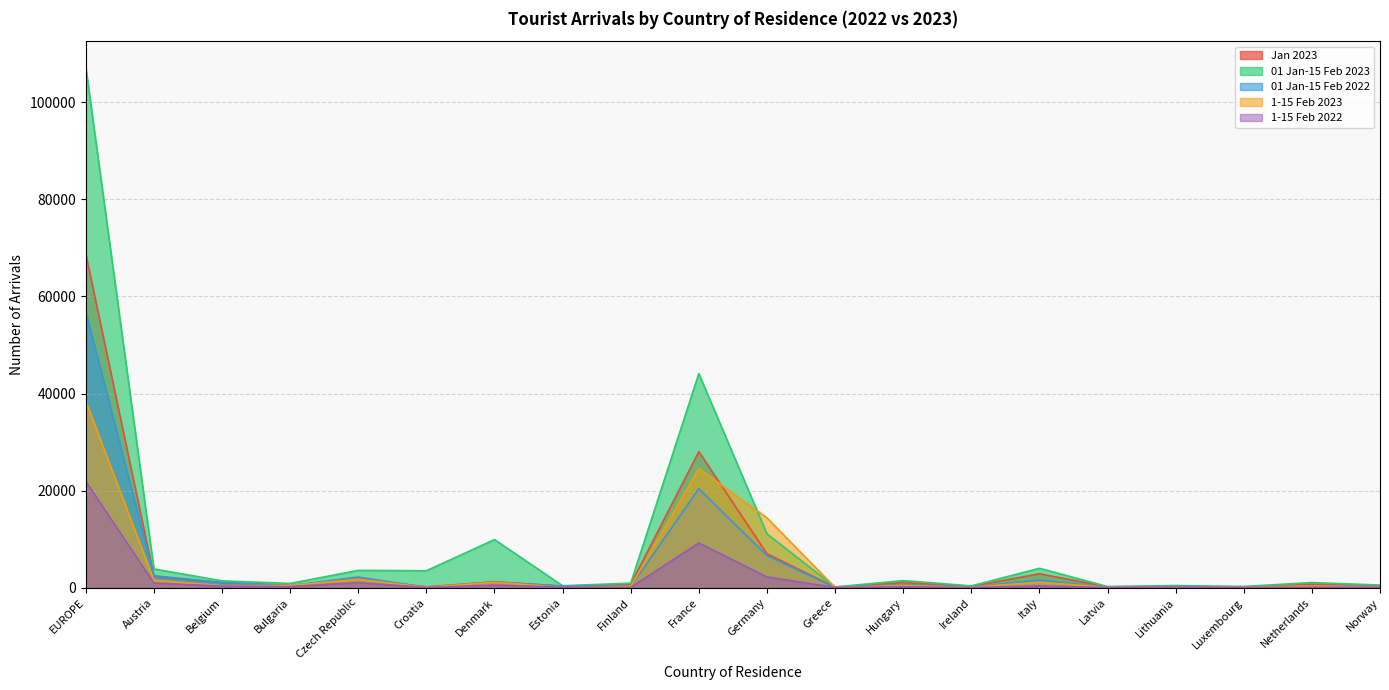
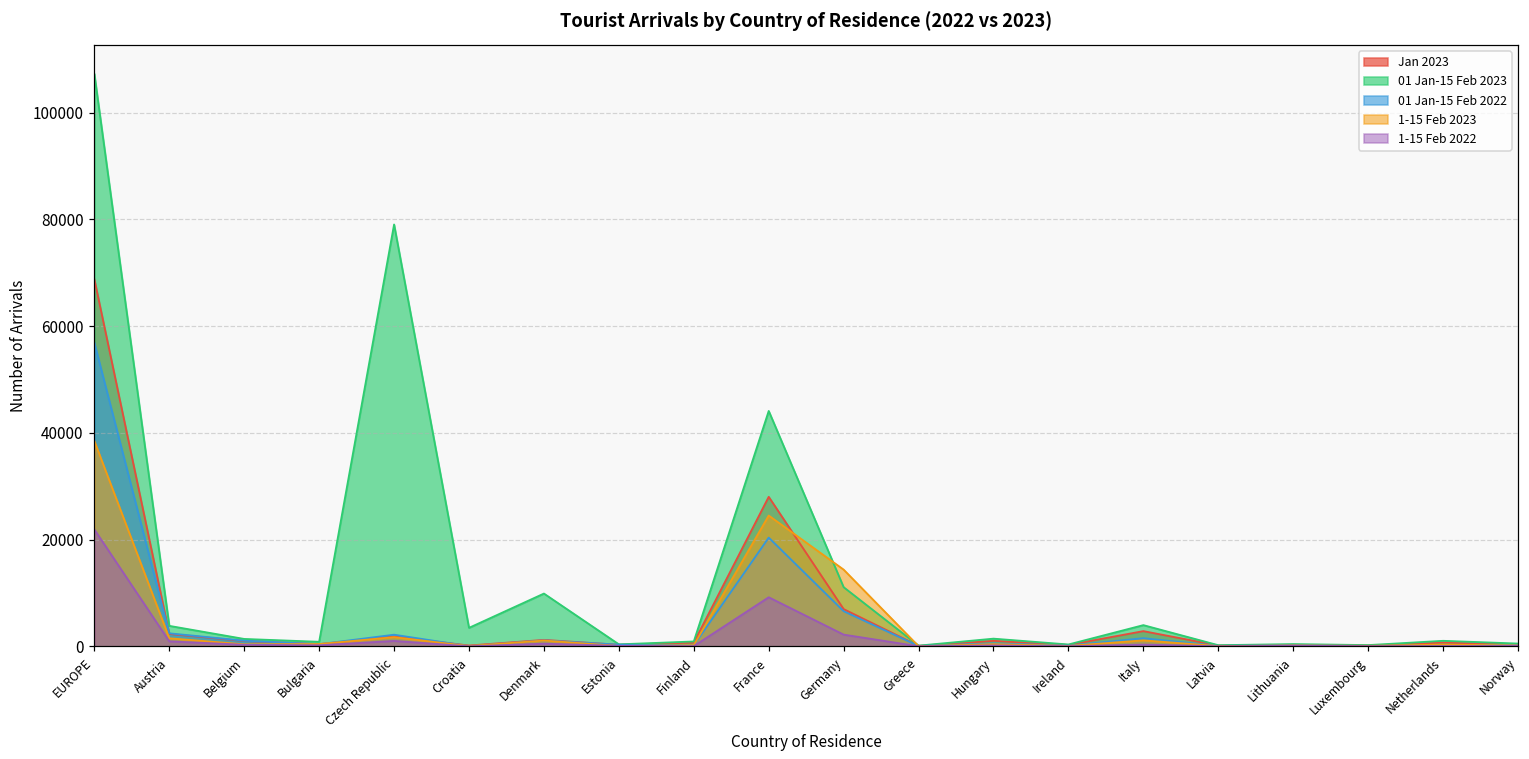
  {
    "Jan 2023": {
      "EUROPE": 69000,
      "France": 28000,
      "Italy": 3000
    },
    "01 Jan-15 Feb 2023": {
      "EUROPE": 107000,
      "Austria": 4000,
-     "Czech Republic": 4000,
+     "Czech Republic": 79000,
      "Croatia": 3000,
      "Denmark": 10000,
      "France": 44000,
      "Germany": 11000,
      "Italy": 4000
    },
    "01 Jan-15 Feb 2022": {
      "EUROPE": 57000,
      "France": 20000
    },
    "1-15 Feb 2023": {
      "EUROPE": 38000,
      "Austria": 2000,
      "France": 25000,
      "Germany": 14000
    },
    "1-15 Feb 2022": {
      "EUROPE": 22000,
      "Austria": 1000,
      "Czech Republic": 1000,
      "Denmark": 1000,
      "France": 9000,
      "Germany": 2000,
      "Italy": 0
    }
  }
